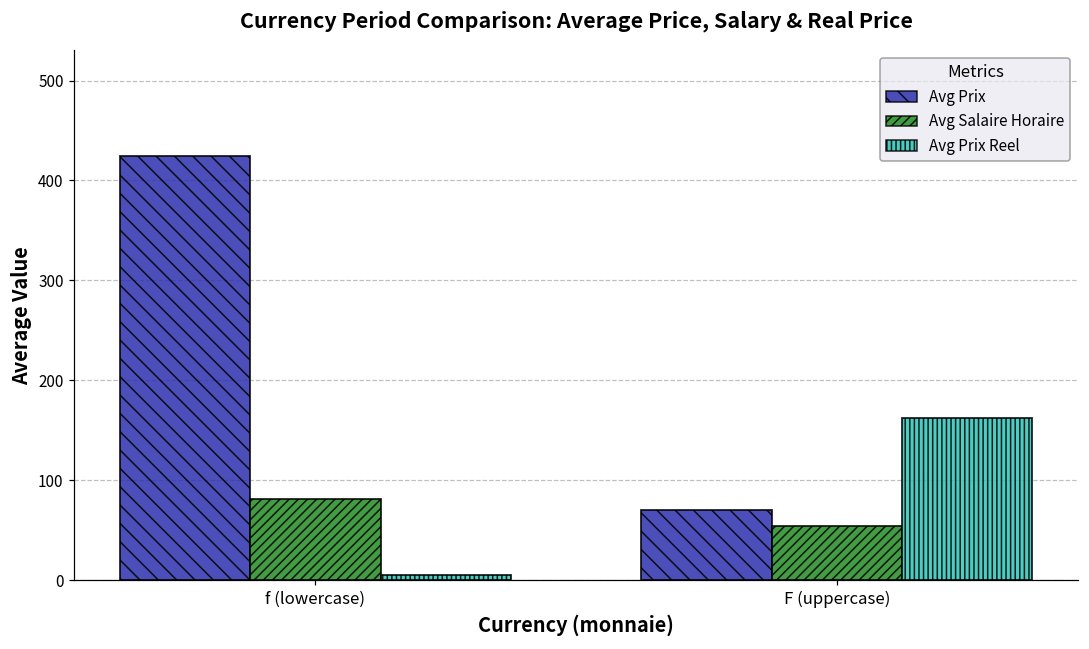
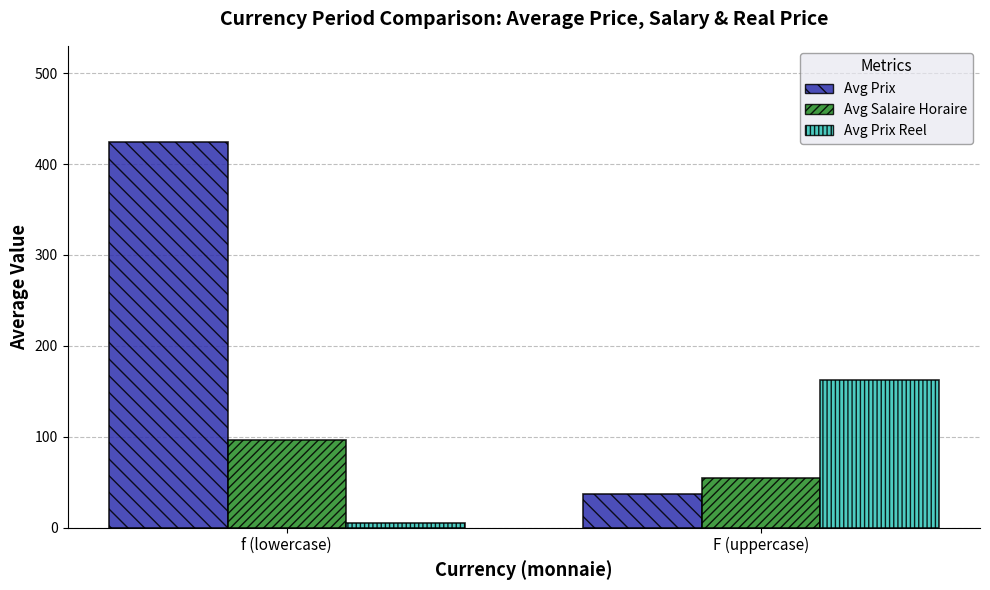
  {
    "Avg Prix": {
      "f (lowercase)": 420,
-     "F (uppercase)": 70
+     "F (uppercase)": 40
    },
    "Avg Salaire Horaire": {
-     "f (lowercase)": 80,
+     "f (lowercase)": 100,
      "F (uppercase)": 50
    },
    "Avg Prix Reel": {
      "f (lowercase)": 10,
      "F (uppercase)": 160
    }
  }
